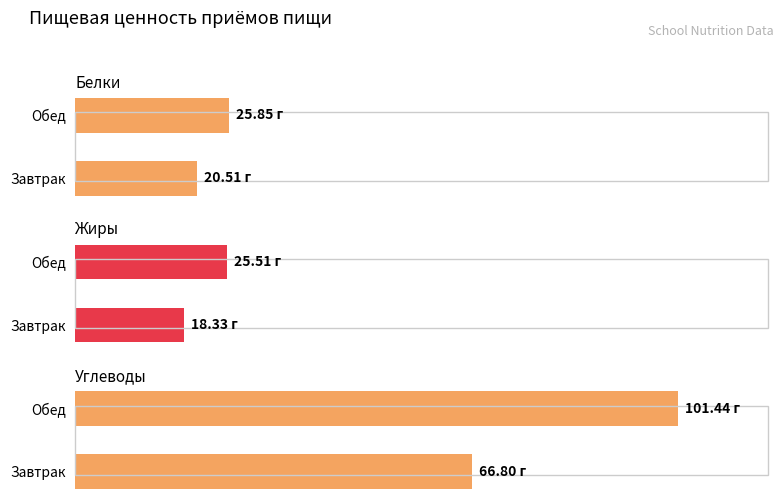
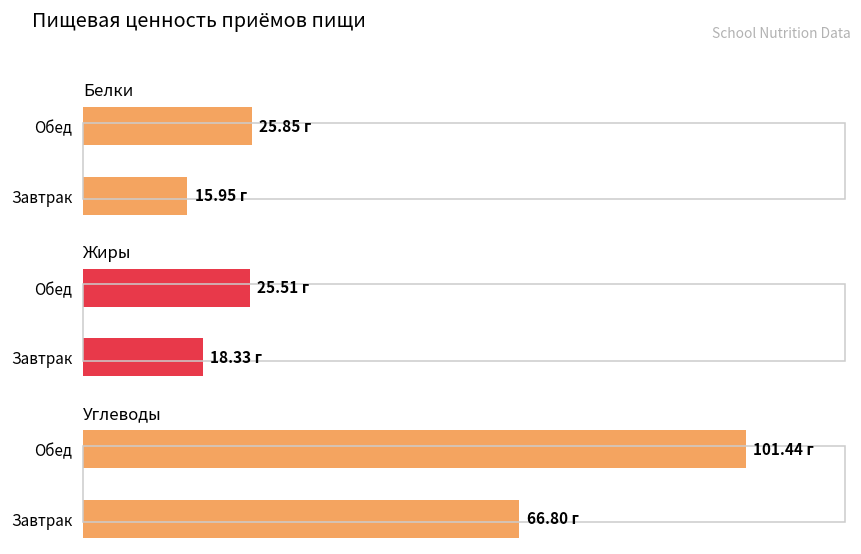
  {
    "Белки": {
      "Обед": 25.85,
-     "Завтрак": 20.51
+     "Завтрак": 15.95
    },
    "Жиры": {
      "Обед": 25.51,
      "Завтрак": 18.33
    },
    "Углеводы": {
      "Обед": 101.44,
      "Завтрак": 66.80
    }
  }
